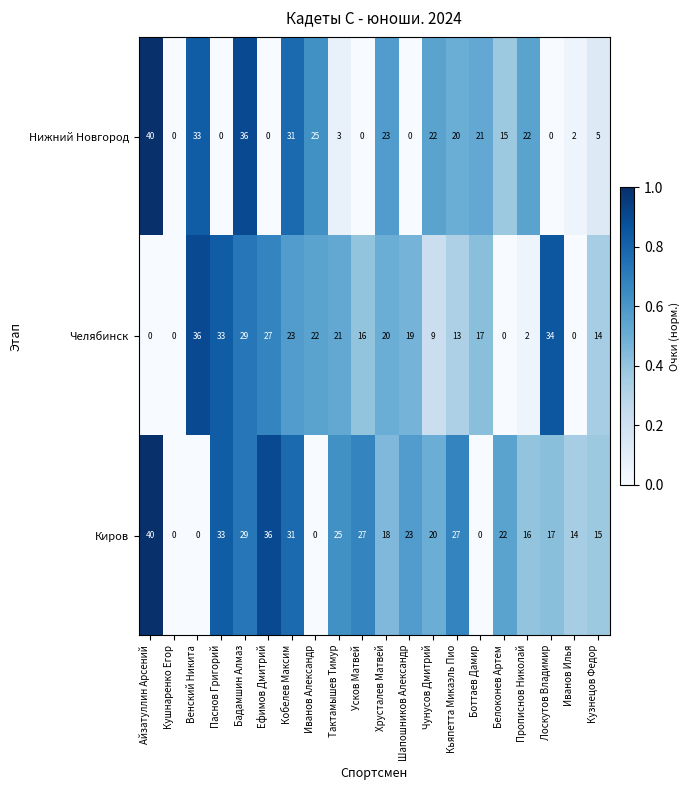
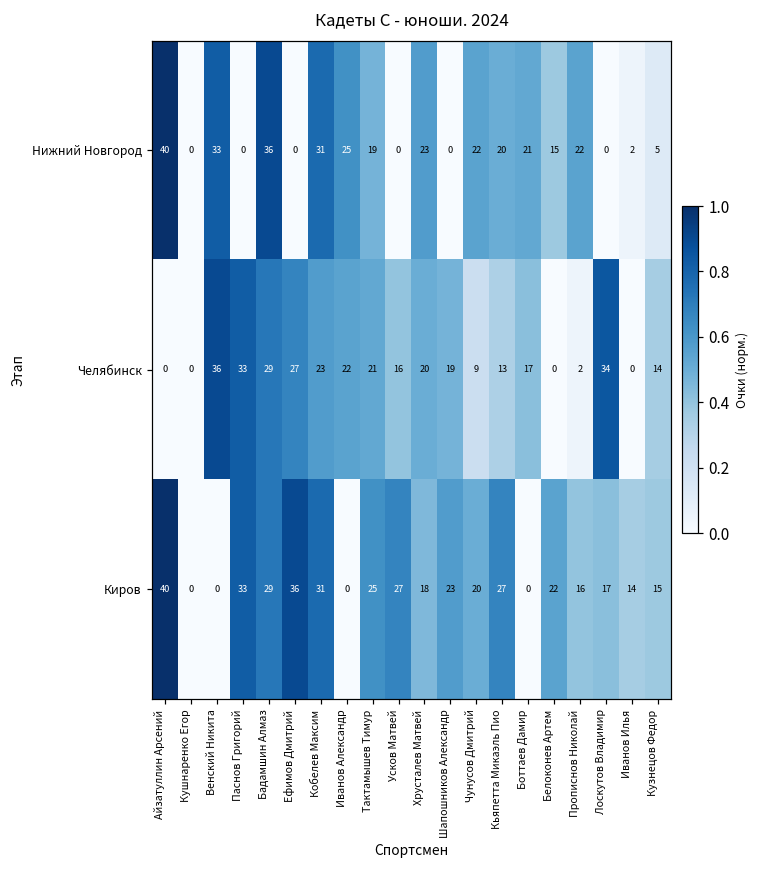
  {
    "Нижний Новгород": {
      "Айзатуллин Арсений": 40,
      "Кушнаренко Егор": 0,
      "Венский Никита": 33,
      "Паснов Григорий": 0,
      "Бадамшин Алмаз": 36,
      "Ефимов Дмитрий": 0,
      "Кобелев Максим": 31,
      "Иванов Александр": 25,
-     "Тактамышев Тимур": 3,
+     "Тактамышев Тимур": 19,
      "Усков Матвей": 0,
      "Хрусталев Матвей": 23,
      "Шапошников Александр": 0,
      "Чунусов Дмитрий": 22,
      "Кьяпетта Микаэль Пио": 20,
      "Боттаев Дамир": 21,
      "Белоконев Артем": 15,
      "Прописнов Николай": 22,
      "Лоскутов Владимир": 0,
      "Иванов Илья": 2,
      "Кузнецов Федор": 5
    },
    "Челябинск": {
      "Айзатуллин Арсений": 0,
      "Кушнаренко Егор": 0,
      "Венский Никита": 36,
      "Паснов Григорий": 33,
      "Бадамшин Алмаз": 29,
      "Ефимов Дмитрий": 27,
      "Кобелев Максим": 23,
      "Иванов Александр": 22,
      "Тактамышев Тимур": 21,
      "Усков Матвей": 16,
      "Хрусталев Матвей": 20,
      "Шапошников Александр": 19,
      "Чунусов Дмитрий": 9,
      "Кьяпетта Микаэль Пио": 13,
      "Боттаев Дамир": 17,
      "Белоконев Артем": 0,
      "Прописнов Николай": 2,
      "Лоскутов Владимир": 34,
      "Иванов Илья": 0,
      "Кузнецов Федор": 14
    },
    "Киров": {
      "Айзатуллин Арсений": 40,
      "Кушнаренко Егор": 0,
      "Венский Никита": 0,
      "Паснов Григорий": 33,
      "Бадамшин Алмаз": 29,
      "Ефимов Дмитрий": 36,
      "Кобелев Максим": 31,
      "Иванов Александр": 0,
      "Тактамышев Тимур": 25,
      "Усков Матвей": 27,
      "Хрусталев Матвей": 18,
      "Шапошников Александр": 23,
      "Чунусов Дмитрий": 20,
      "Кьяпетта Микаэль Пио": 27,
      "Боттаев Дамир": 0,
      "Белоконев Артем": 22,
      "Прописнов Николай": 16,
      "Лоскутов Владимир": 17,
      "Иванов Илья": 14,
      "Кузнецов Федор": 15
    }
  }
